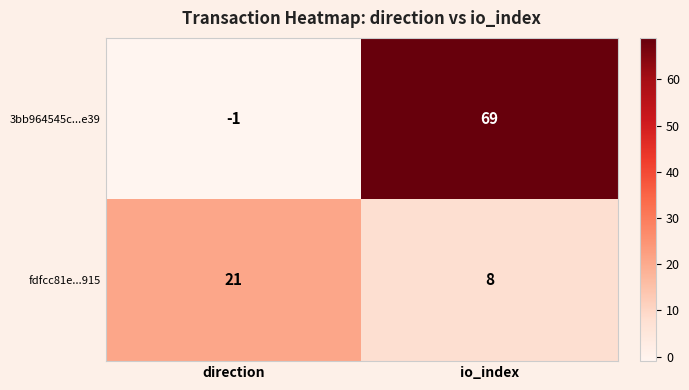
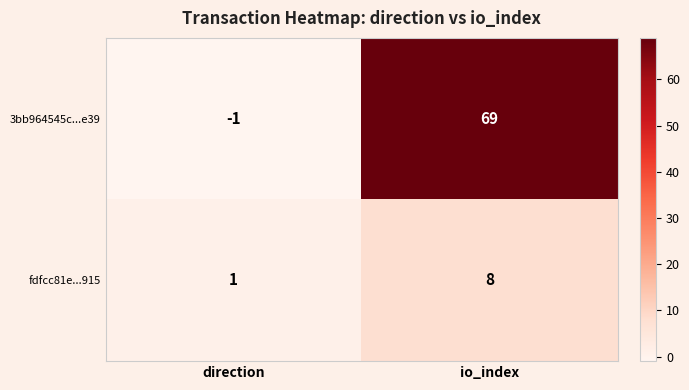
  {
    "3bb964545c...e39": {
      "direction": -1,
      "io_index": 69
    },
    "fdfcc81e...915": {
-     "direction": 21,
+     "direction": 1,
      "io_index": 8
    }
  }
